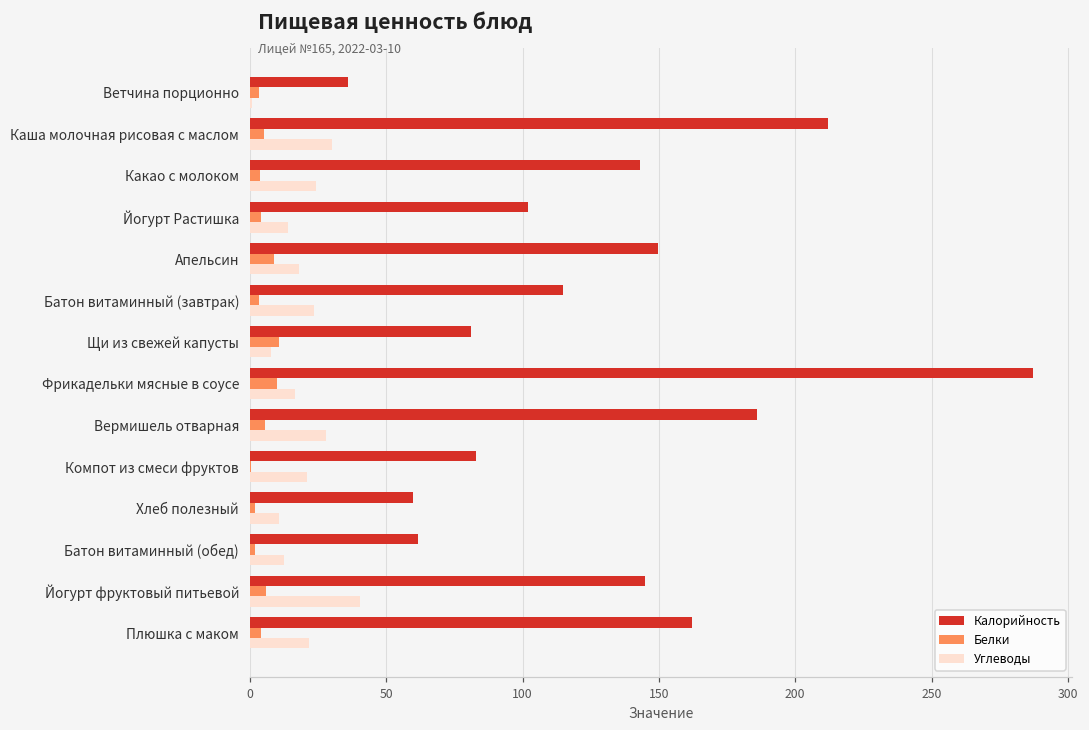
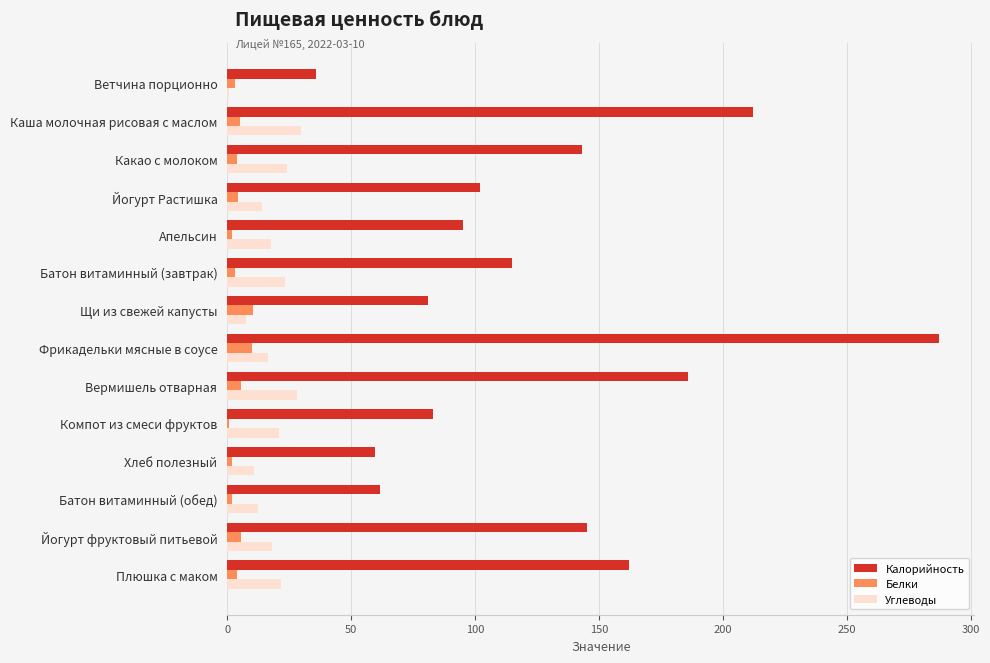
  {
    "Калорийность": {
      "Ветчина порционно": 36,
      "Каша молочная рисовая с маслом": 212,
      "Какао с молоком": 143,
      "Йогурт Растишка": 102,
-     "Апельсин": 150,
+     "Апельсин": 95,
      "Батон витаминный (завтрак)": 115,
      "Щи из свежей капусты": 81,
      "Фрикадельки мясные в соусе": 287,
      "Вермишель отварная": 186,
      "Компот из смеси фруктов": 83,
      "Хлеб полезный": 60,
      "Батон витаминный (обед)": 62,
      "Йогурт фруктовый питьевой": 145,
      "Плюшка с маком": 162
    },
    "Белки": {
      "Ветчина порционно": 3,
      "Каша молочная рисовая с маслом": 5,
      "Какао с молоком": 4,
      "Йогурт Растишка": 4,
-     "Апельсин": 9,
+     "Апельсин": 2,
      "Батон витаминный (завтрак)": 3,
      "Щи из свежей капусты": 11,
      "Фрикадельки мясные в соусе": 10,
      "Вермишель отварная": 6,
      "Хлеб полезный": 2,
      "Батон витаминный (обед)": 2,
      "Йогурт фруктовый питьевой": 6,
      "Плюшка с маком": 4
    },
    "Углеводы": {
      "Каша молочная рисовая с маслом": 30,
      "Какао с молоком": 24,
      "Йогурт Растишка": 14,
      "Апельсин": 18,
      "Батон витаминный (завтрак)": 23,
      "Щи из свежей капусты": 8,
      "Фрикадельки мясные в соусе": 17,
      "Вермишель отварная": 28,
      "Компот из смеси фруктов": 21,
      "Хлеб полезный": 11,
      "Батон витаминный (обед)": 13,
-     "Йогурт фруктовый питьевой": 40,
+     "Йогурт фруктовый питьевой": 18,
      "Плюшка с маком": 22
    }
  }
